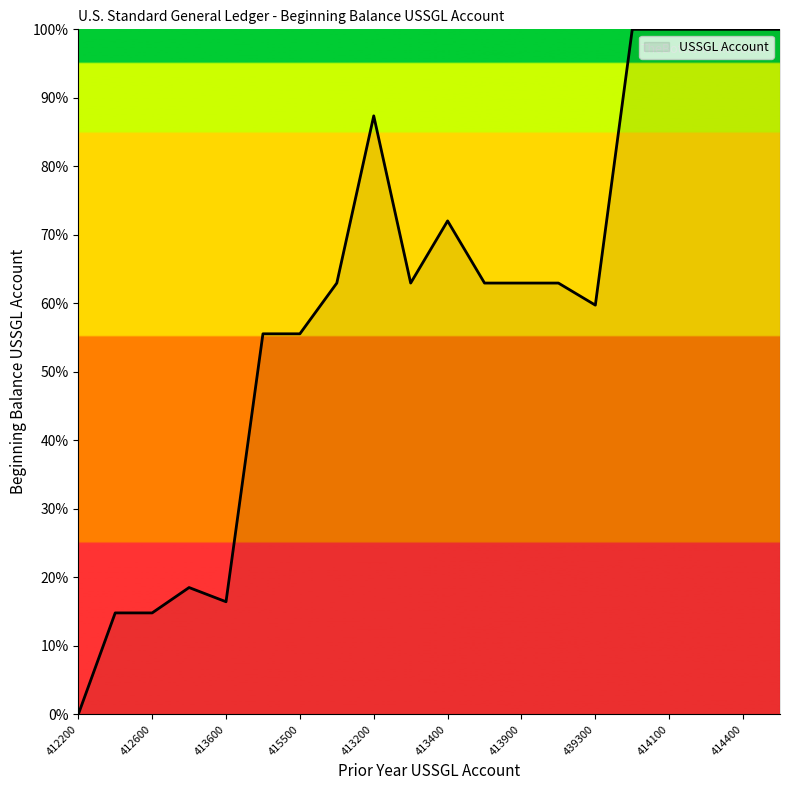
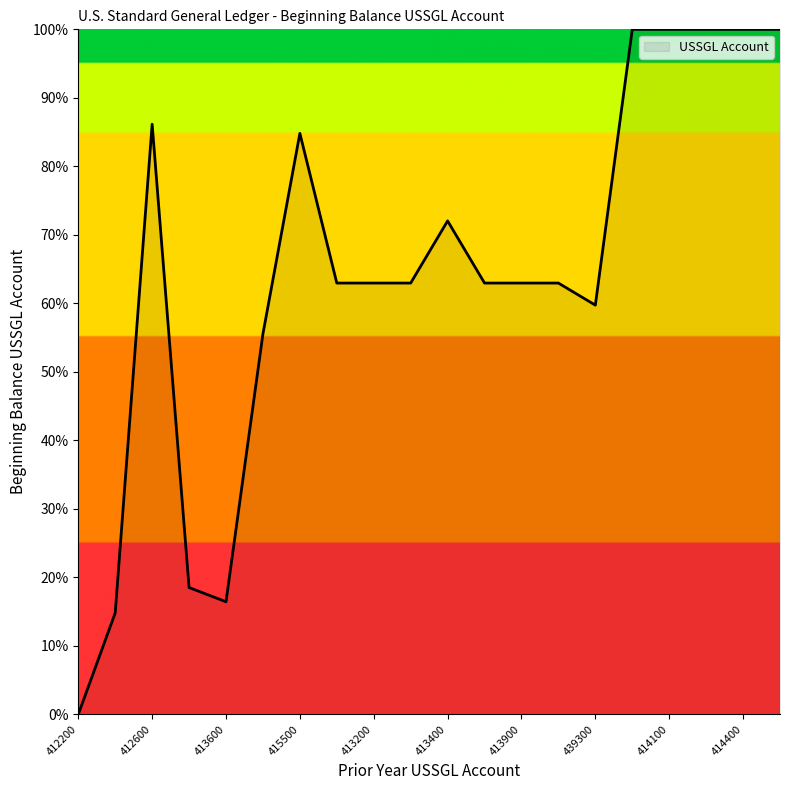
  {
    "412200": "0%",
-   "412600": "15%",
+   "412600": "86%",
    "413600": "16%",
-   "415500": "56%",
-   "413200": "87%",
+   "415500": "85%",
+   "413200": "63%",
    "413400": "72%",
    "413900": "63%",
    "439300": "60%",
    "414100": "100%",
    "414400": "100%"
  }
